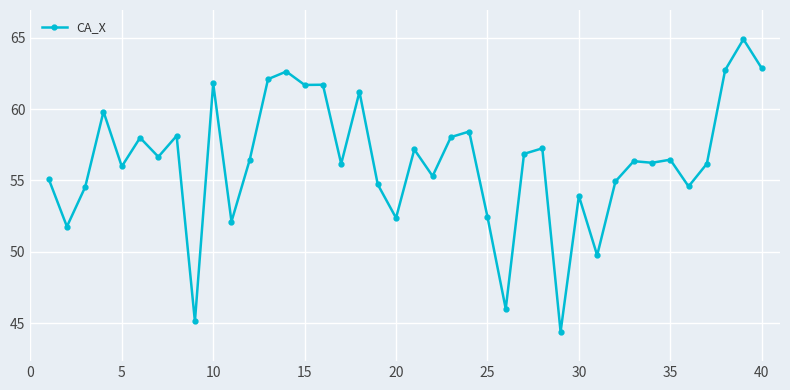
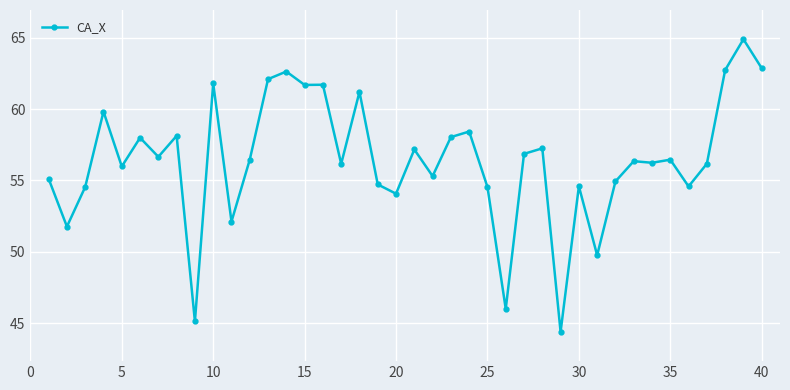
  {
    "5": 56.0,
    "10": 61.8,
    "15": 61.7,
-   "20": 52.4,
-   "25": 52.5,
-   "30": 53.9,
+   "20": 54.1,
+   "25": 54.5,
+   "30": 54.6,
    "35": 56.5,
    "40": 62.9
  }
